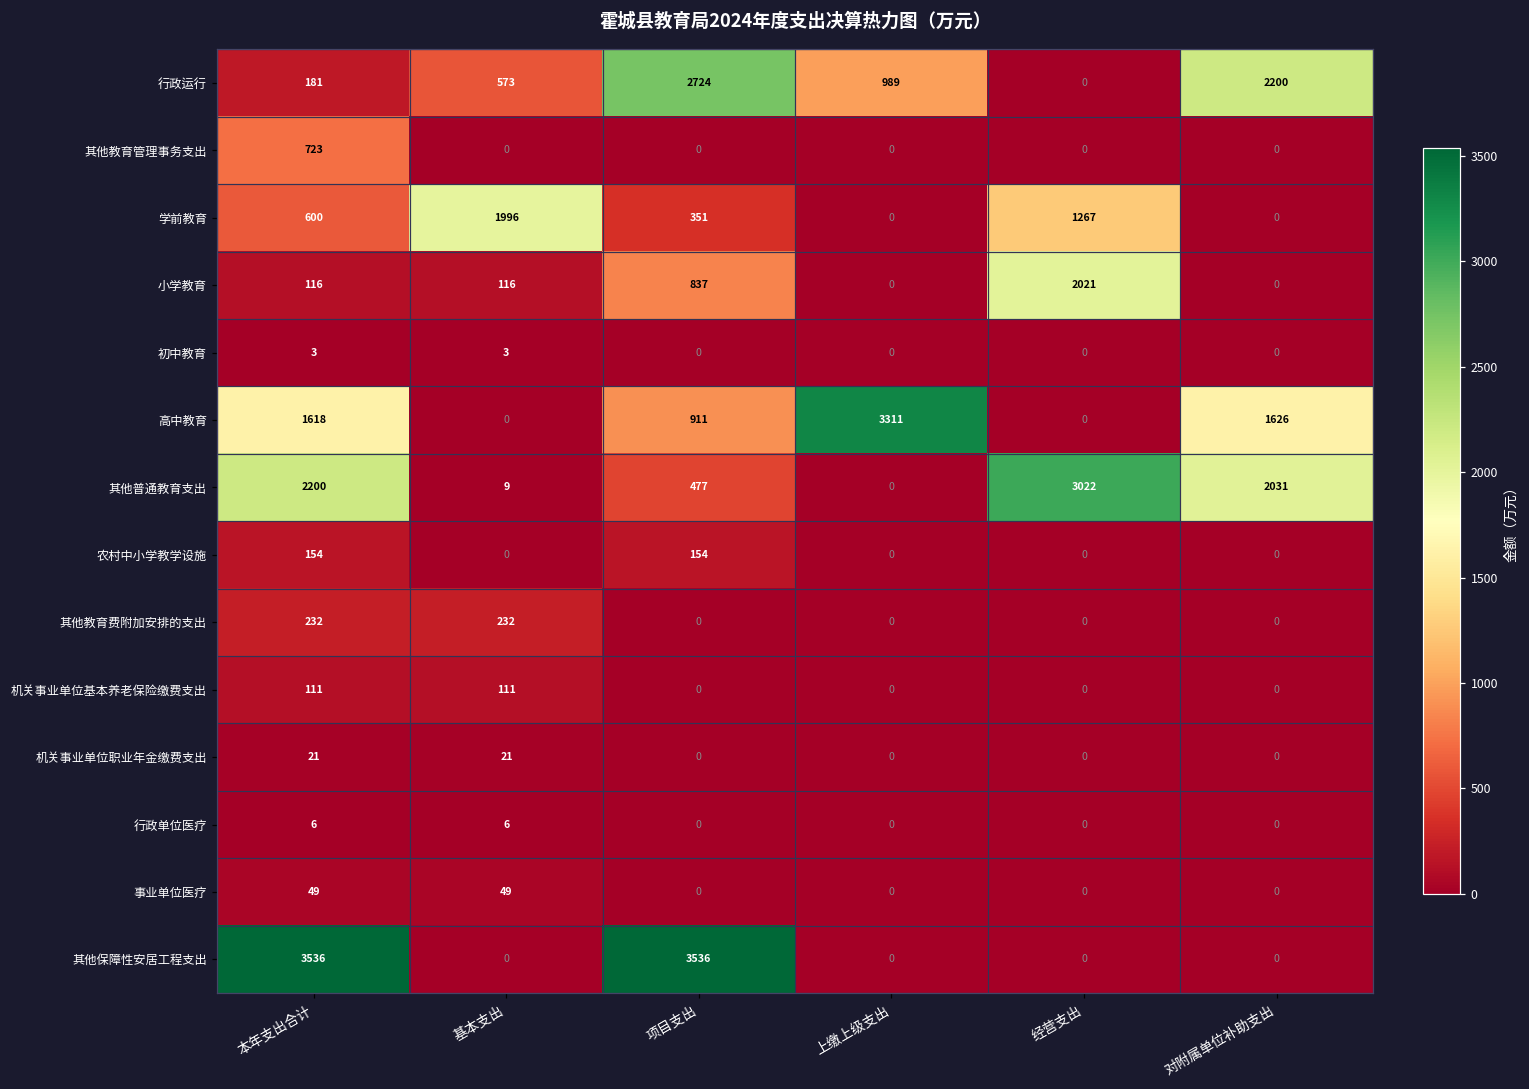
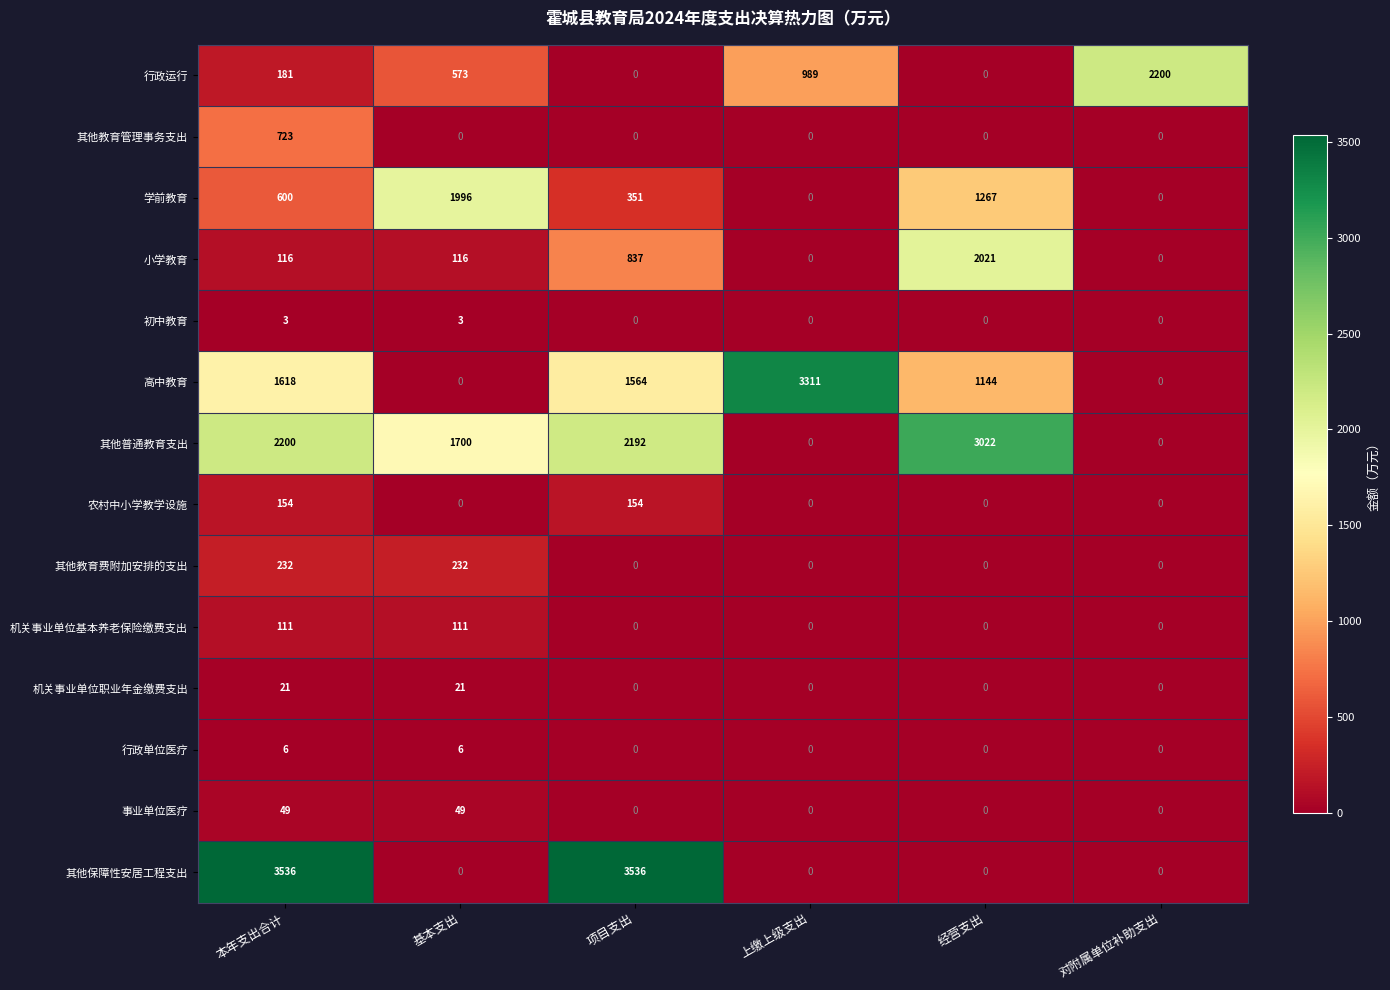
  {
    "行政运行": {
      "本年支出合计": 181,
      "基本支出": 573,
-     "项目支出": 2724,
+     "项目支出": 0,
      "上缴上级支出": 989,
      "经营支出": 0,
      "对附属单位补助支出": 2200
    },
    "其他教育管理事务支出": {
      "本年支出合计": 723,
      "基本支出": 0,
      "项目支出": 0,
      "上缴上级支出": 0,
      "经营支出": 0,
      "对附属单位补助支出": 0
    },
    "学前教育": {
      "本年支出合计": 600,
      "基本支出": 1996,
      "项目支出": 351,
      "上缴上级支出": 0,
      "经营支出": 1267,
      "对附属单位补助支出": 0
    },
    "小学教育": {
      "本年支出合计": 116,
      "基本支出": 116,
      "项目支出": 837,
      "上缴上级支出": 0,
      "经营支出": 2021,
      "对附属单位补助支出": 0
    },
    "初中教育": {
      "本年支出合计": 3,
      "基本支出": 3,
      "项目支出": 0,
      "上缴上级支出": 0,
      "经营支出": 0,
      "对附属单位补助支出": 0
    },
    "高中教育": {
      "本年支出合计": 1618,
      "基本支出": 0,
-     "项目支出": 911,
+     "项目支出": 1564,
      "上缴上级支出": 3311,
-     "经营支出": 0,
-     "对附属单位补助支出": 1626
+     "经营支出": 1144,
+     "对附属单位补助支出": 0
    },
    "其他普通教育支出": {
      "本年支出合计": 2200,
-     "基本支出": 9,
-     "项目支出": 477,
+     "基本支出": 1700,
+     "项目支出": 2192,
      "上缴上级支出": 0,
      "经营支出": 3022,
-     "对附属单位补助支出": 2031
+     "对附属单位补助支出": 0
    },
    "农村中小学教学设施": {
      "本年支出合计": 154,
      "基本支出": 0,
      "项目支出": 154,
      "上缴上级支出": 0,
      "经营支出": 0,
      "对附属单位补助支出": 0
    },
    "其他教育费附加安排的支出": {
      "本年支出合计": 232,
      "基本支出": 232,
      "项目支出": 0,
      "上缴上级支出": 0,
      "经营支出": 0,
      "对附属单位补助支出": 0
    },
    "机关事业单位基本养老保险缴费支出": {
      "本年支出合计": 111,
      "基本支出": 111,
      "项目支出": 0,
      "上缴上级支出": 0,
      "经营支出": 0,
      "对附属单位补助支出": 0
    },
    "机关事业单位职业年金缴费支出": {
      "本年支出合计": 21,
      "基本支出": 21,
      "项目支出": 0,
      "上缴上级支出": 0,
      "经营支出": 0,
      "对附属单位补助支出": 0
    },
    "行政单位医疗": {
      "本年支出合计": 6,
      "基本支出": 6,
      "项目支出": 0,
      "上缴上级支出": 0,
      "经营支出": 0,
      "对附属单位补助支出": 0
    },
    "事业单位医疗": {
      "本年支出合计": 49,
      "基本支出": 49,
      "项目支出": 0,
      "上缴上级支出": 0,
      "经营支出": 0,
      "对附属单位补助支出": 0
    },
    "其他保障性安居工程支出": {
      "本年支出合计": 3536,
      "基本支出": 0,
      "项目支出": 3536,
      "上缴上级支出": 0,
      "经营支出": 0,
      "对附属单位补助支出": 0
    }
  }
